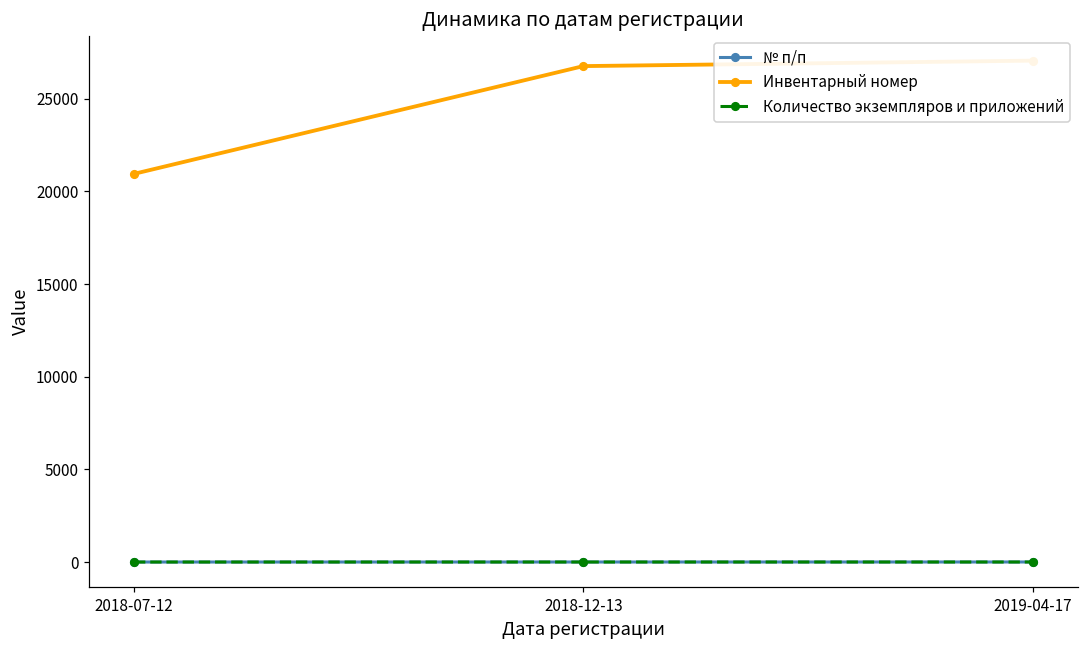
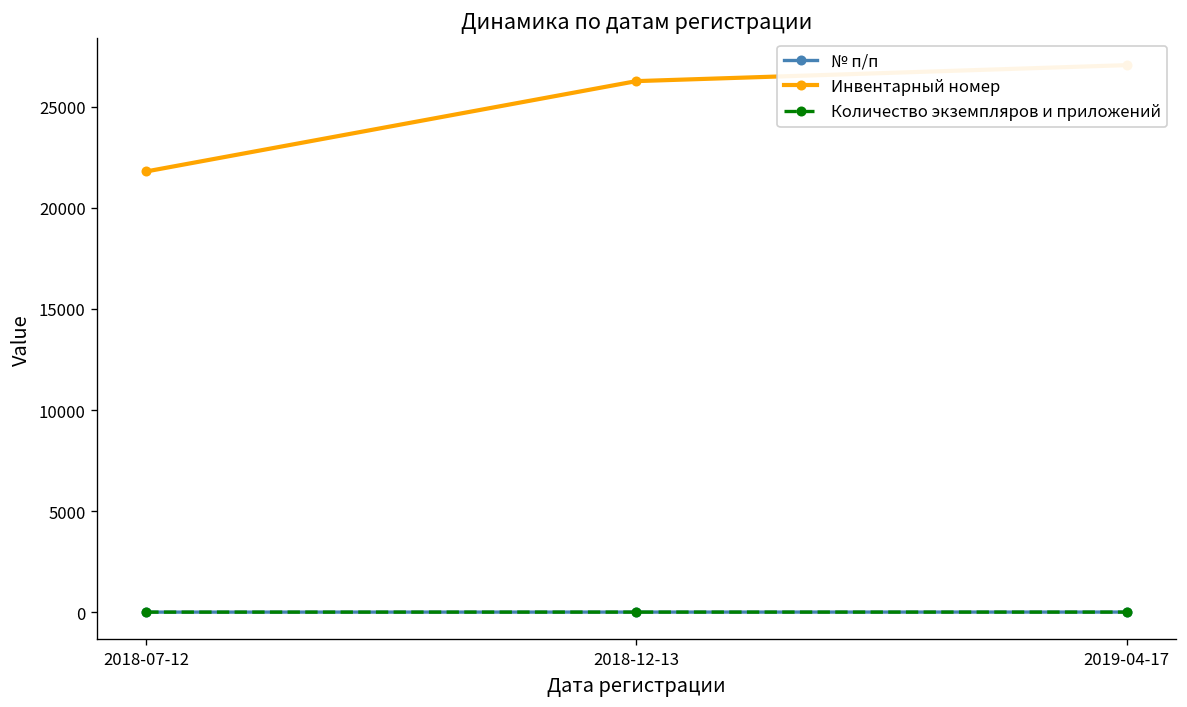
  {
    "Количество экземпляров и приложений": {
      "2018-07-12": 0,
      "2018-12-13": 0,
      "2019-04-17": 0
    },
    "Инвентарный номер": {
-     "2018-07-12": 21000,
-     "2018-12-13": 26800
+     "2018-07-12": 21800,
+     "2018-12-13": 26300
    }
  }
